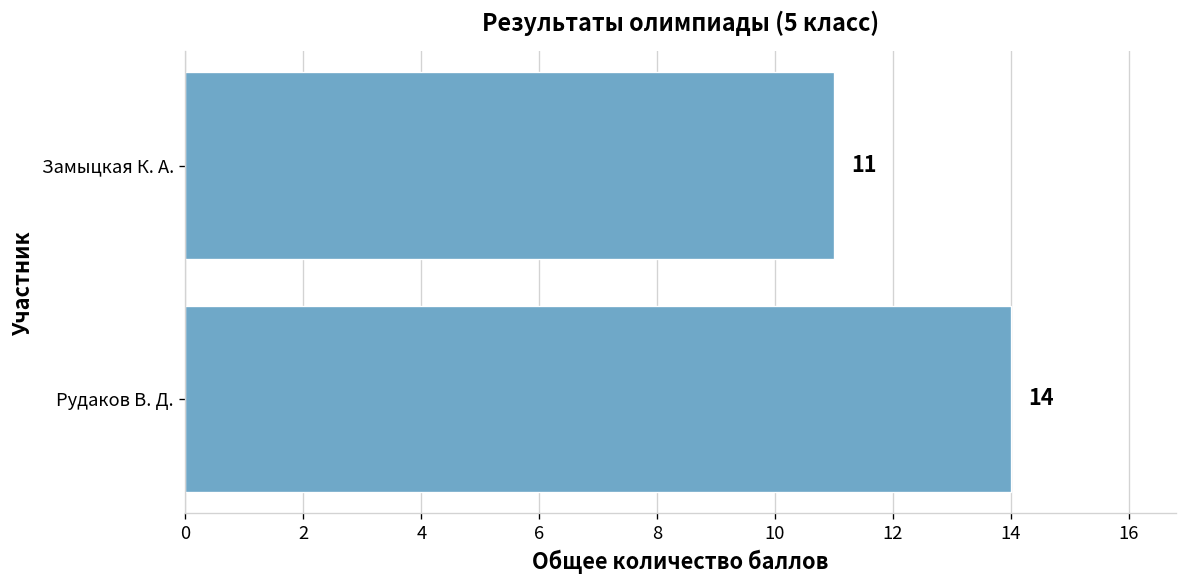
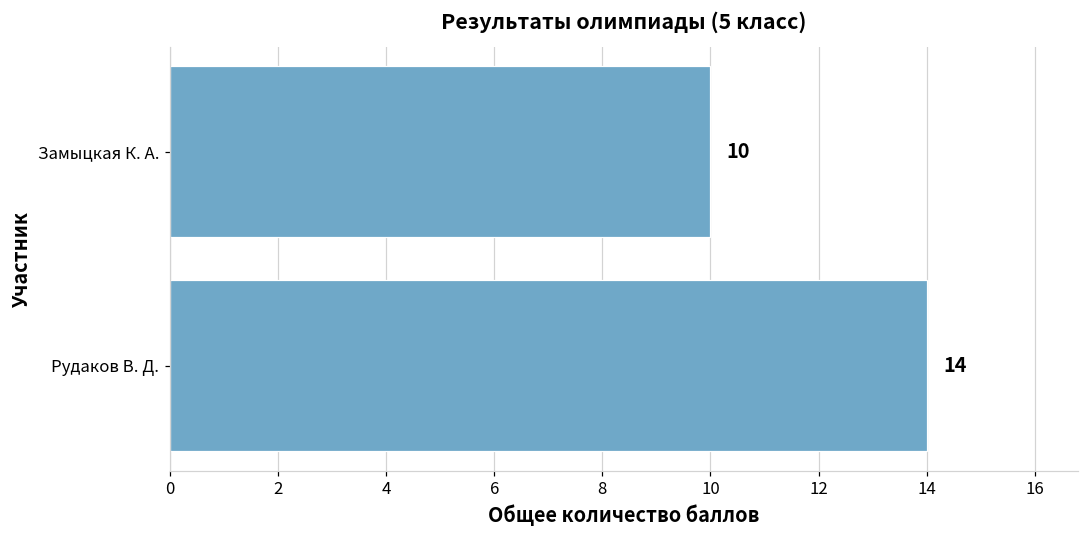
  {
-   "Замыцкая К. А.": 11,
+   "Замыцкая К. А.": 10,
    "Рудаков В. Д.": 14
  }
